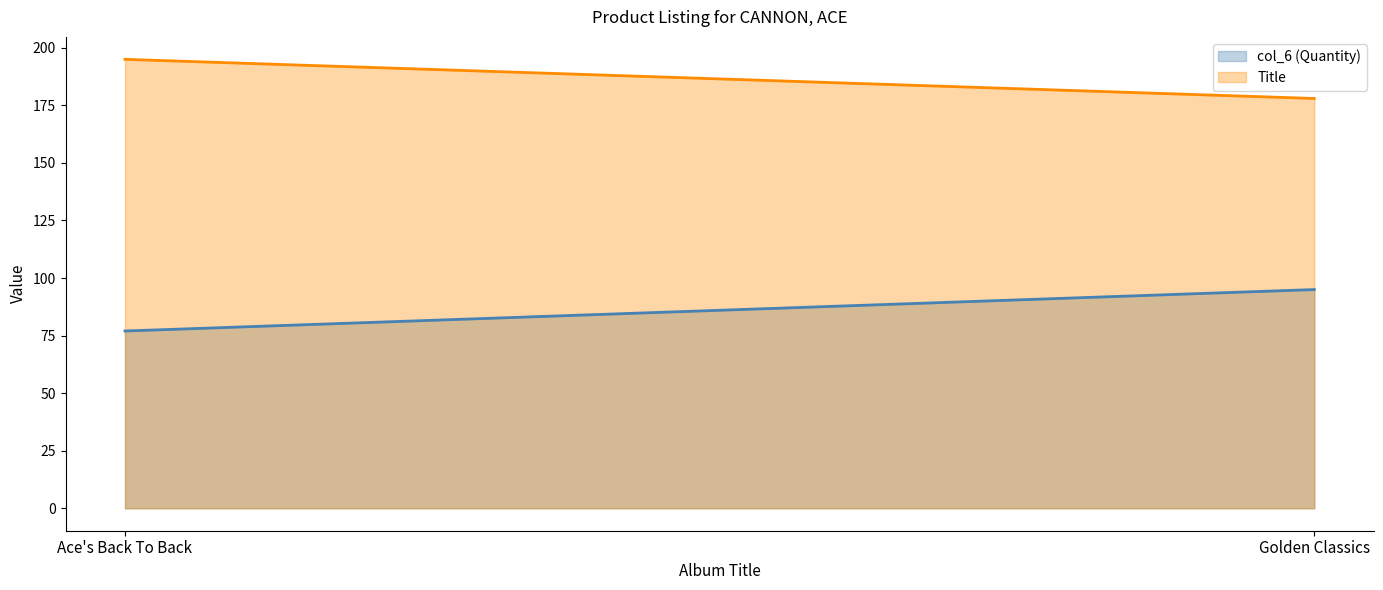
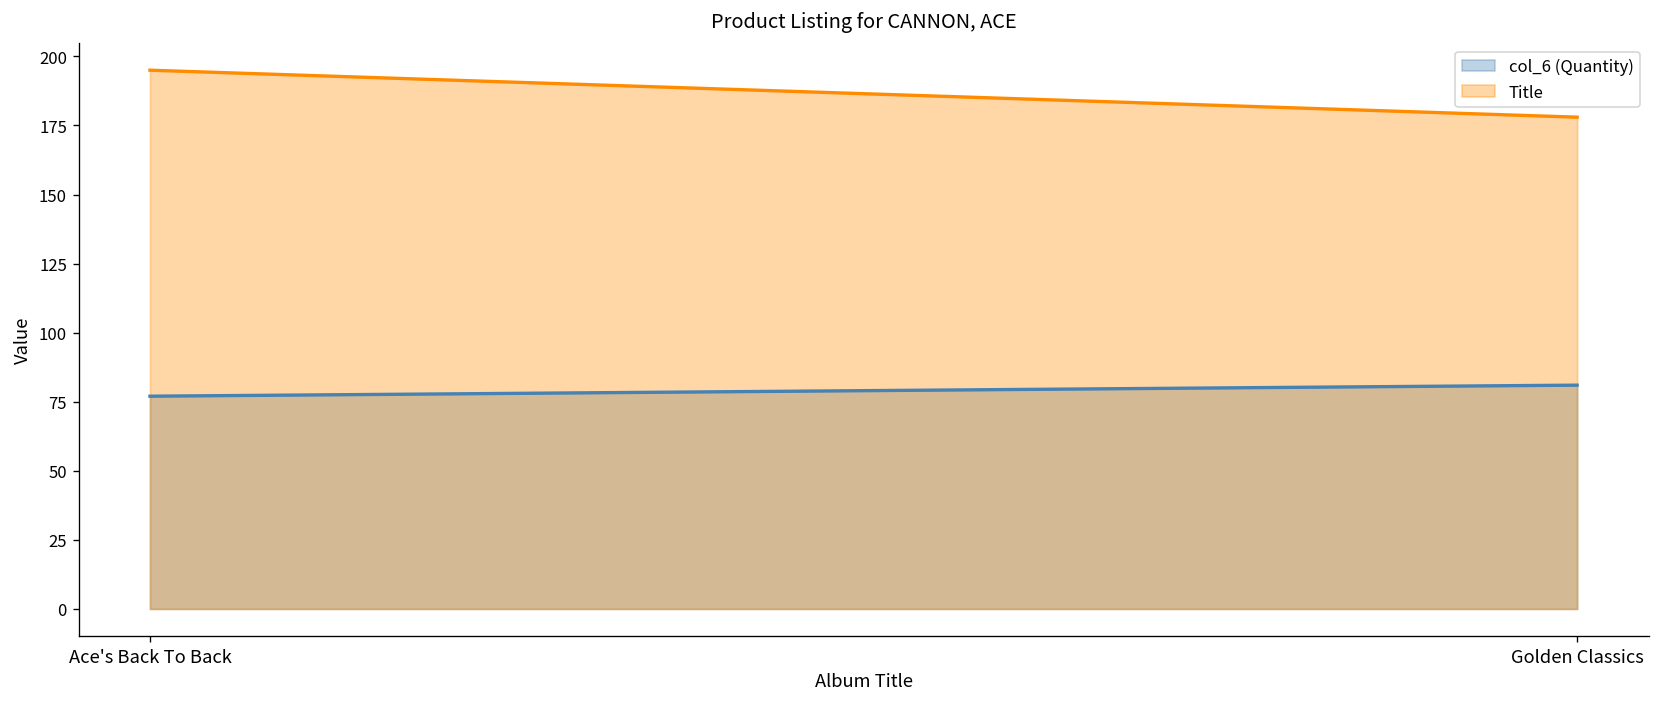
  {
    "col_6 (Quantity)": {
      "Ace's Back To Back": 77,
-     "Golden Classics": 95
+     "Golden Classics": 81
    },
    "Title": {
      "Ace's Back To Back": 195,
      "Golden Classics": 178
    }
  }
